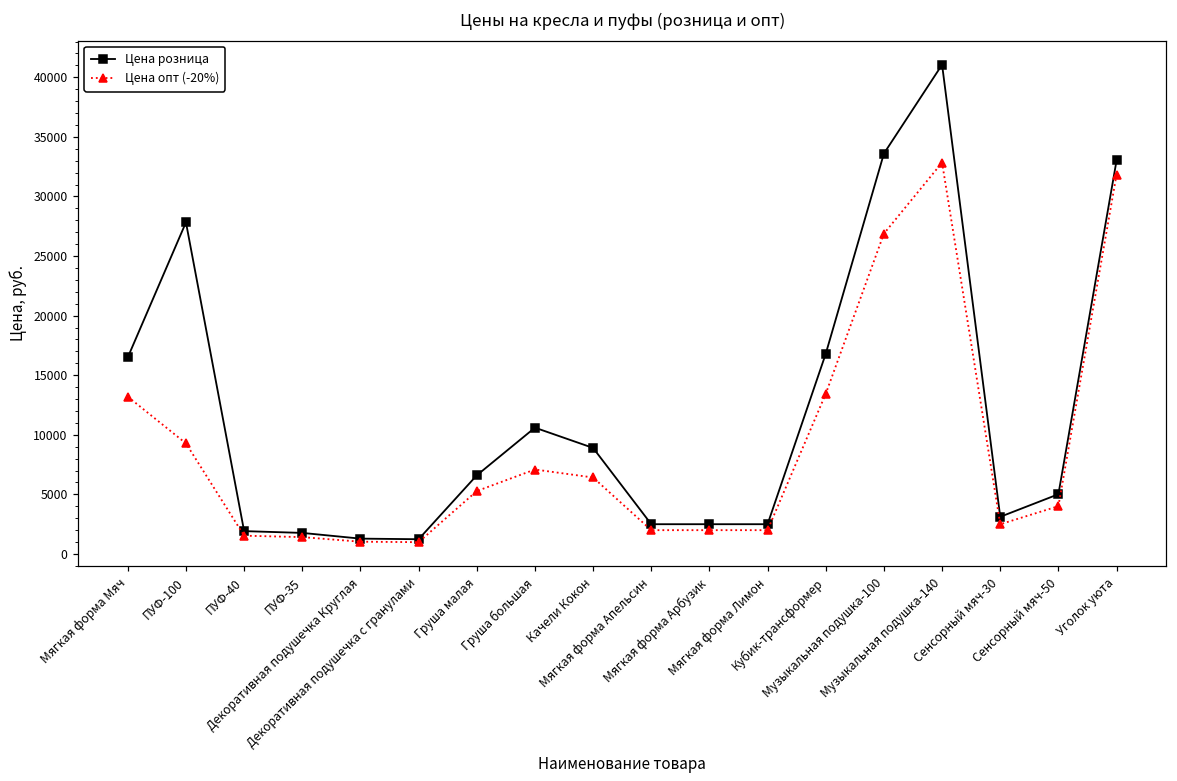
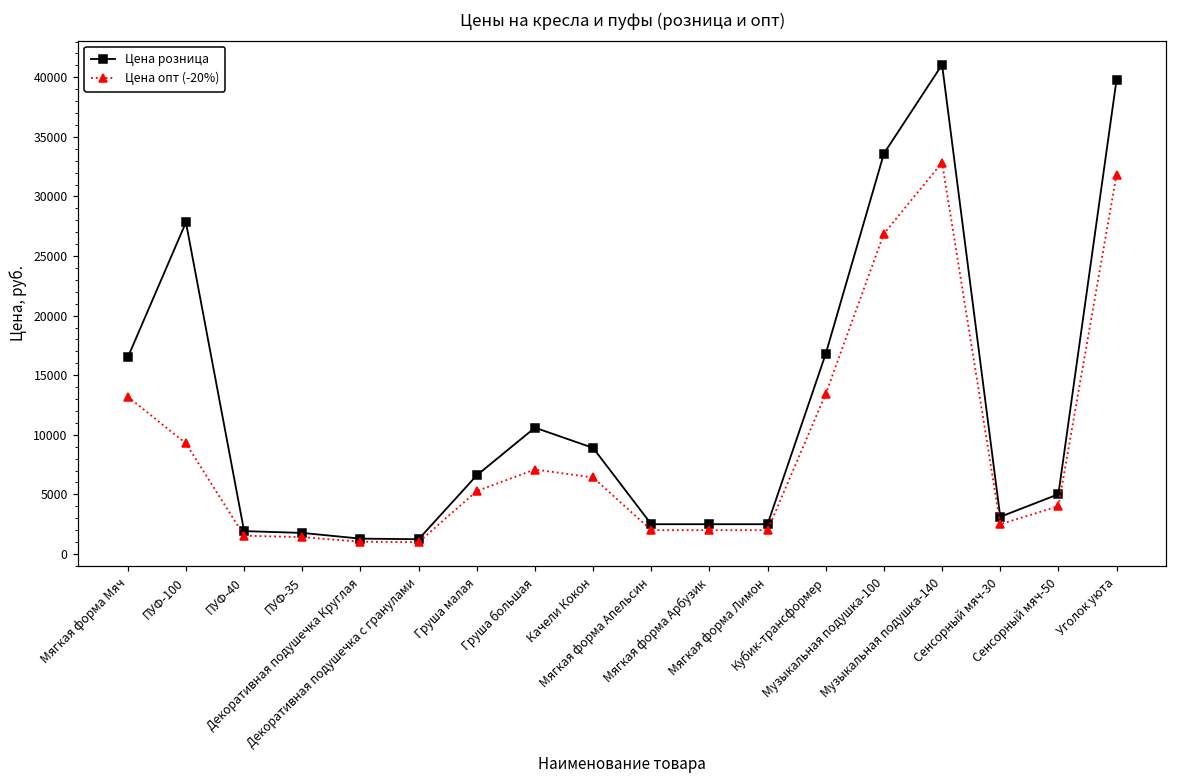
  {
    "Цена розница": {
      "Мягкая форма Мяч": 16500,
      "ПУФ-100": 27800,
      "ПУФ-40": 1900,
      "ПУФ-35": 1800,
      "Декоративная подушечка Круглая": 1300,
      "Декоративная подушечка с гранулами": 1200,
      "Груша малая": 6600,
      "Груша большая": 10600,
      "Качели Кокон": 8900,
      "Мягкая форма Апельсин": 2500,
      "Мягкая форма Арбузик": 2500,
      "Мягкая форма Лимон": 2500,
      "Кубик-трансформер": 16800,
      "Музыкальная подушка-100": 33600,
      "Музыкальная подушка-140": 41100,
      "Сенсорный мяч-30": 3100,
      "Сенсорный мяч-50": 5000,
-     "Уголок уюта": 33000
+     "Уголок уюта": 39800
    },
    "Цена опт (-20%)": {
      "Мягкая форма Мяч": 13200,
      "ПУФ-100": 9300,
      "ПУФ-40": 1500,
      "ПУФ-35": 1400,
      "Декоративная подушечка Круглая": 1000,
      "Декоративная подушечка с гранулами": 1000,
      "Груша малая": 5300,
      "Груша большая": 7100,
      "Качели Кокон": 6400,
      "Мягкая форма Апельсин": 2000,
      "Мягкая форма Арбузик": 2000,
      "Мягкая форма Лимон": 2000,
      "Кубик-трансформер": 13400,
      "Музыкальная подушка-100": 26900,
      "Музыкальная подушка-140": 32800,
      "Сенсорный мяч-30": 2500,
      "Сенсорный мяч-50": 4000,
      "Уголок уюта": 31800
    }
  }
